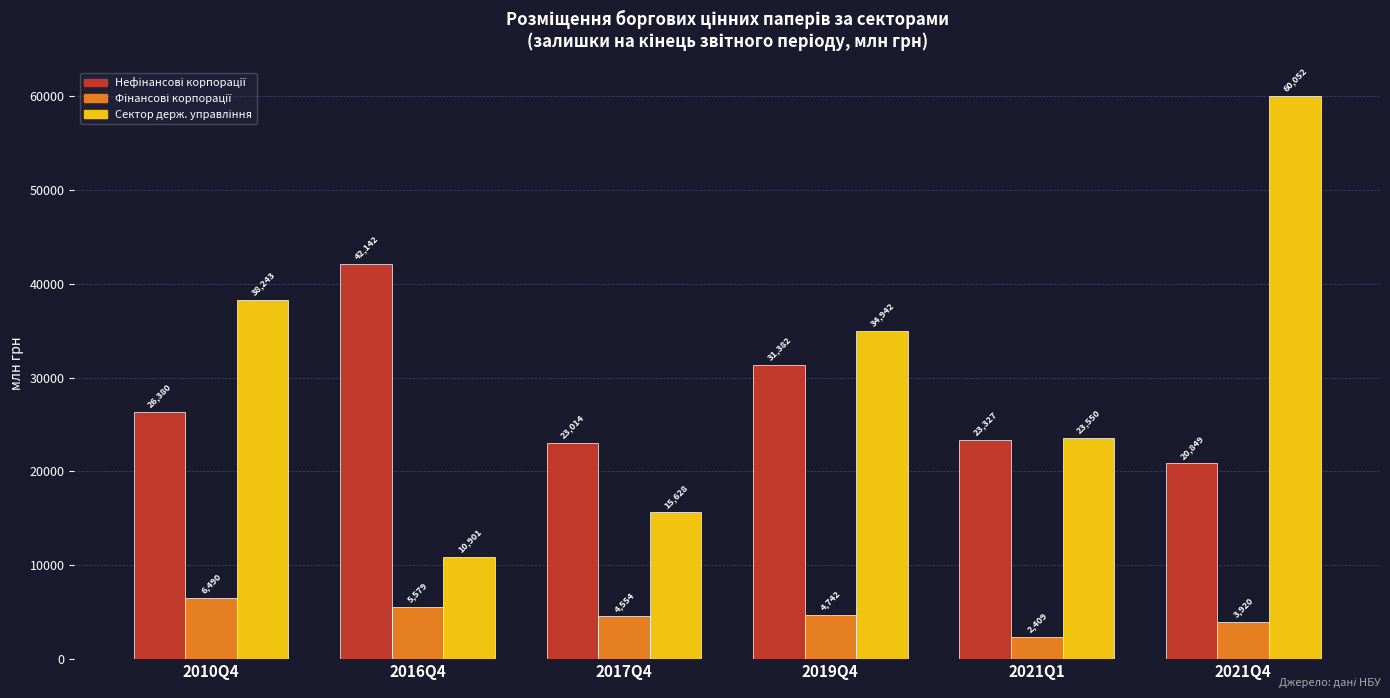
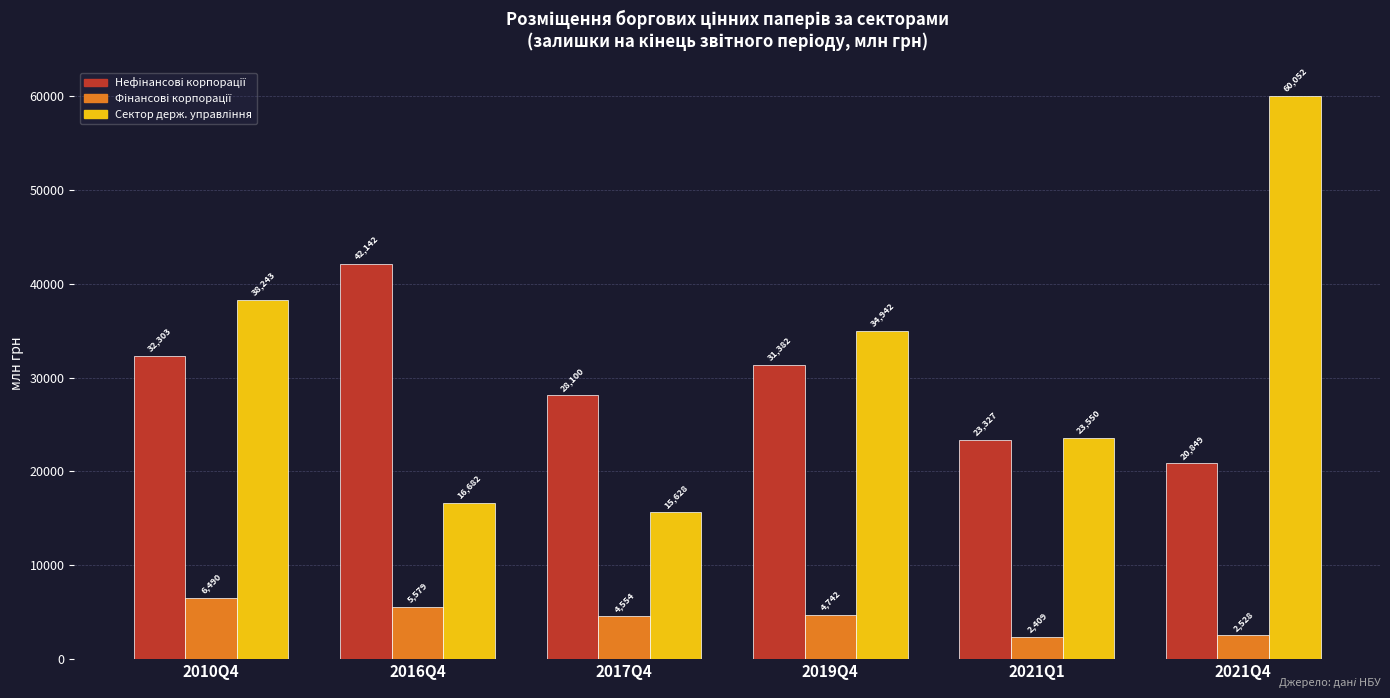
  {
    "Нефінансові корпорації": {
-     "2010Q4": "26,380",
+     "2010Q4": "32,303",
      "2016Q4": "42,142",
-     "2017Q4": "23,014",
+     "2017Q4": "28,100",
      "2019Q4": "31,382",
      "2021Q1": "23,327",
      "2021Q4": "20,849"
    },
    "Фінансові корпорації": {
      "2010Q4": "6,490",
      "2016Q4": "5,579",
      "2017Q4": "4,554",
      "2019Q4": "4,742",
      "2021Q1": "2,409",
-     "2021Q4": "3,920"
+     "2021Q4": "2,528"
    },
    "Сектор держ. управління": {
      "2010Q4": "38,243",
-     "2016Q4": "10,901",
+     "2016Q4": "16,682",
      "2017Q4": "15,628",
      "2019Q4": "34,942",
      "2021Q1": "23,550",
      "2021Q4": "60,052"
    }
  }
